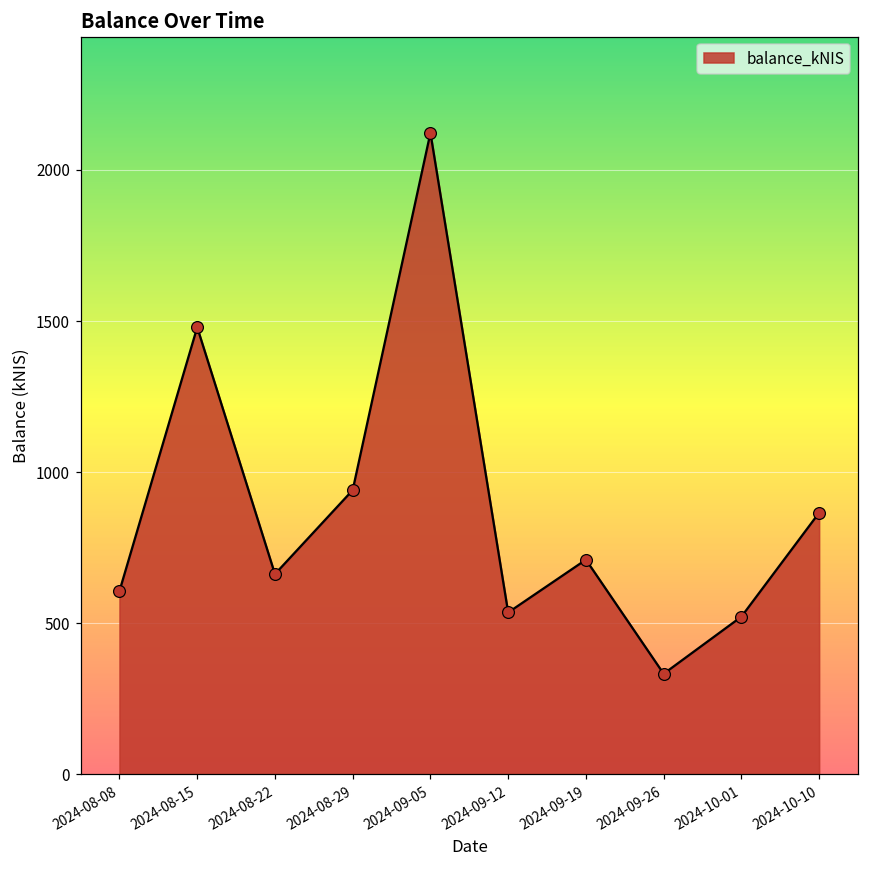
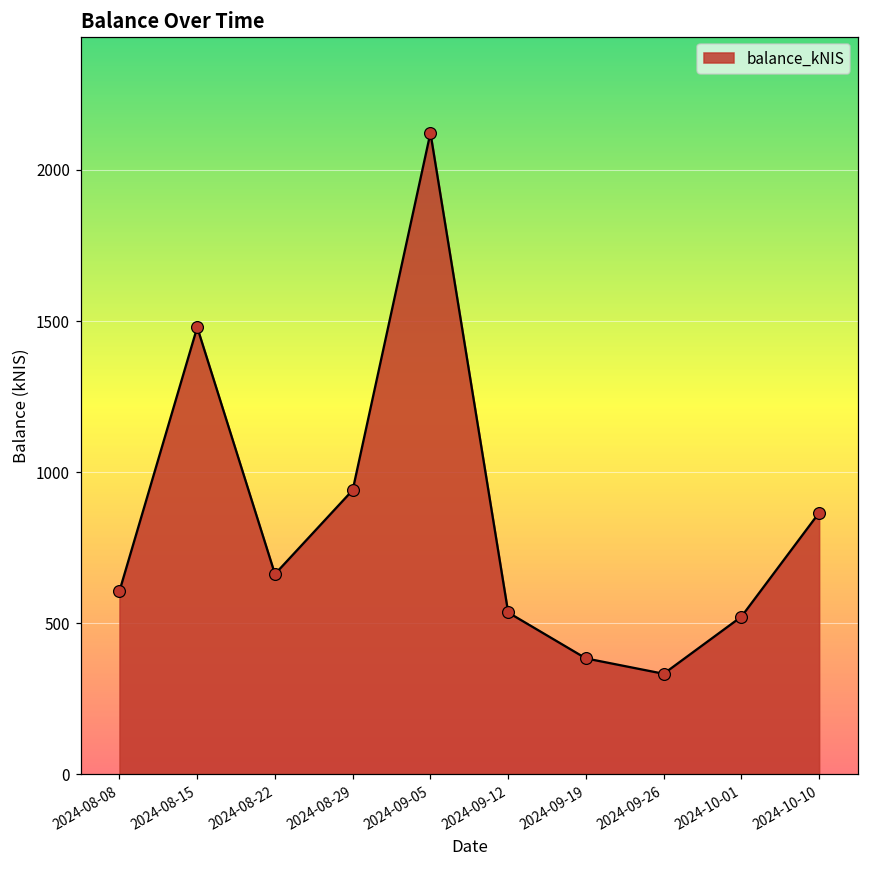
  {
    "2024-08-08": 610,
    "2024-08-15": 1480,
    "2024-08-22": 660,
    "2024-08-29": 940,
    "2024-09-05": 2120,
    "2024-09-12": 540,
-   "2024-09-19": 710,
+   "2024-09-19": 380,
    "2024-09-26": 330,
    "2024-10-01": 520,
    "2024-10-10": 870
  }
